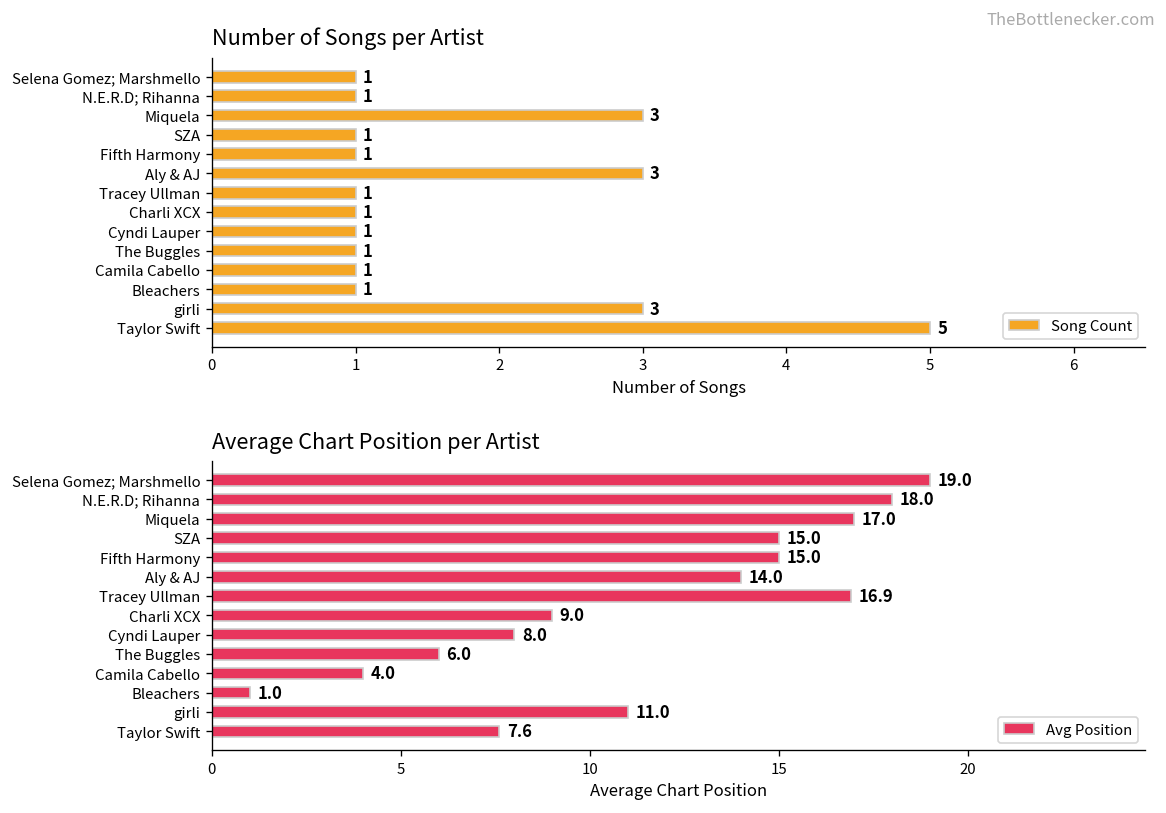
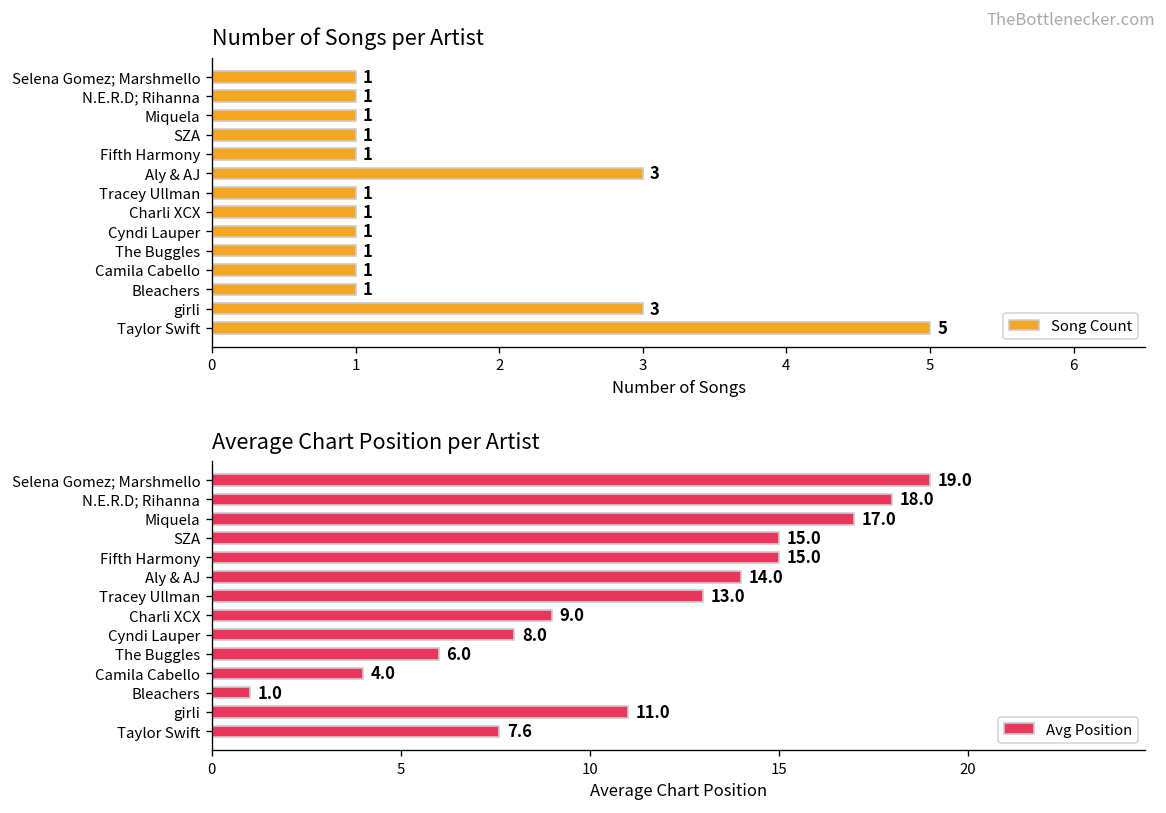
  {
    "Number of Songs per Artist": {
      "Selena Gomez; Marshmello": 1,
      "N.E.R.D; Rihanna": 1,
-     "Miquela": 3,
+     "Miquela": 1,
      "SZA": 1,
      "Fifth Harmony": 1,
      "Aly & AJ": 3,
      "Tracey Ullman": 1,
      "Charli XCX": 1,
      "Cyndi Lauper": 1,
      "The Buggles": 1,
      "Camila Cabello": 1,
      "Bleachers": 1,
      "girli": 3,
      "Taylor Swift": 5
    },
    "Average Chart Position per Artist": {
      "Selena Gomez; Marshmello": 19.0,
      "N.E.R.D; Rihanna": 18.0,
      "Miquela": 17.0,
      "SZA": 15.0,
      "Fifth Harmony": 15.0,
      "Aly & AJ": 14.0,
-     "Tracey Ullman": 16.9,
+     "Tracey Ullman": 13.0,
      "Charli XCX": 9.0,
      "Cyndi Lauper": 8.0,
      "The Buggles": 6.0,
      "Camila Cabello": 4.0,
      "Bleachers": 1.0,
      "girli": 11.0,
      "Taylor Swift": 7.6
    }
  }
